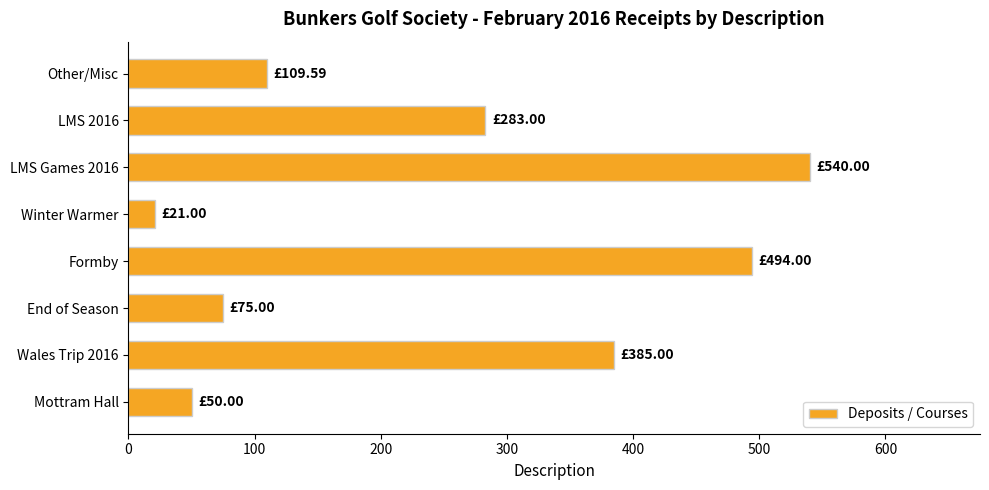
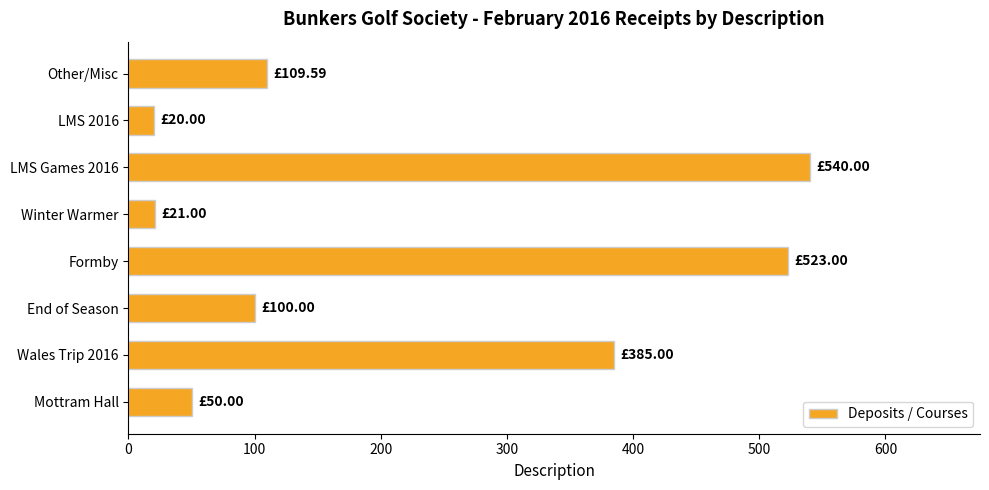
  {
    "Other/Misc": "£109.59",
-   "LMS 2016": "£283.00",
+   "LMS 2016": "£20.00",
    "LMS Games 2016": "£540.00",
    "Winter Warmer": "£21.00",
-   "Formby": "£494.00",
-   "End of Season": "£75.00",
+   "Formby": "£523.00",
+   "End of Season": "£100.00",
    "Wales Trip 2016": "£385.00",
    "Mottram Hall": "£50.00"
  }
